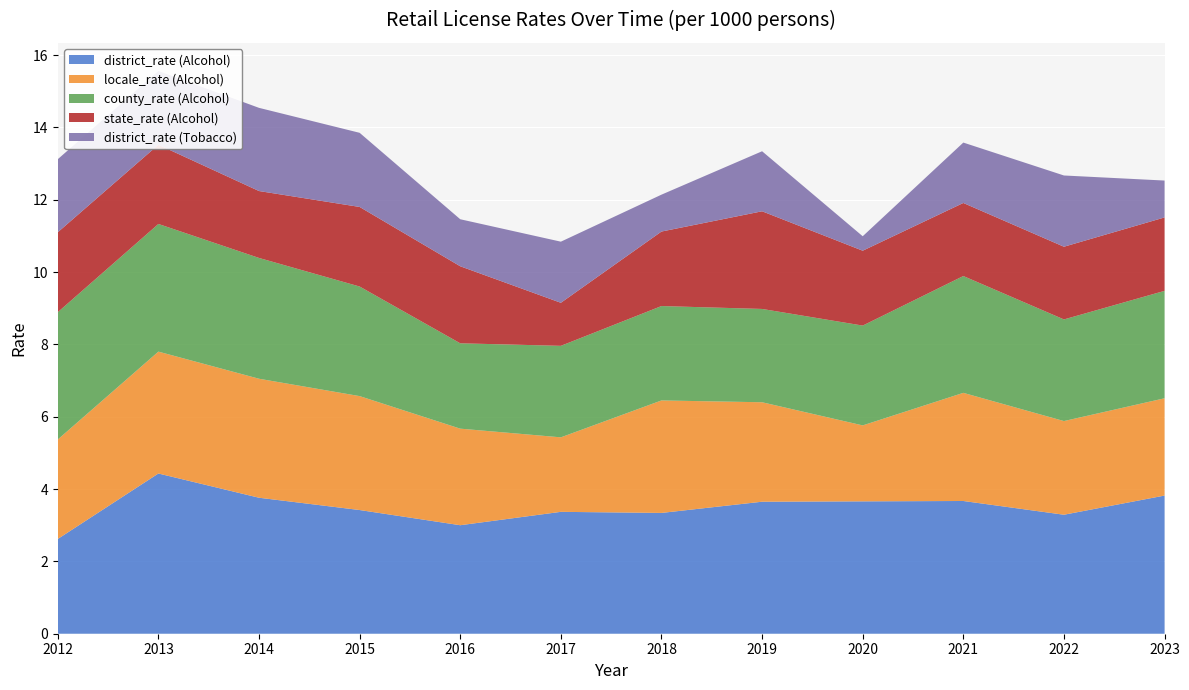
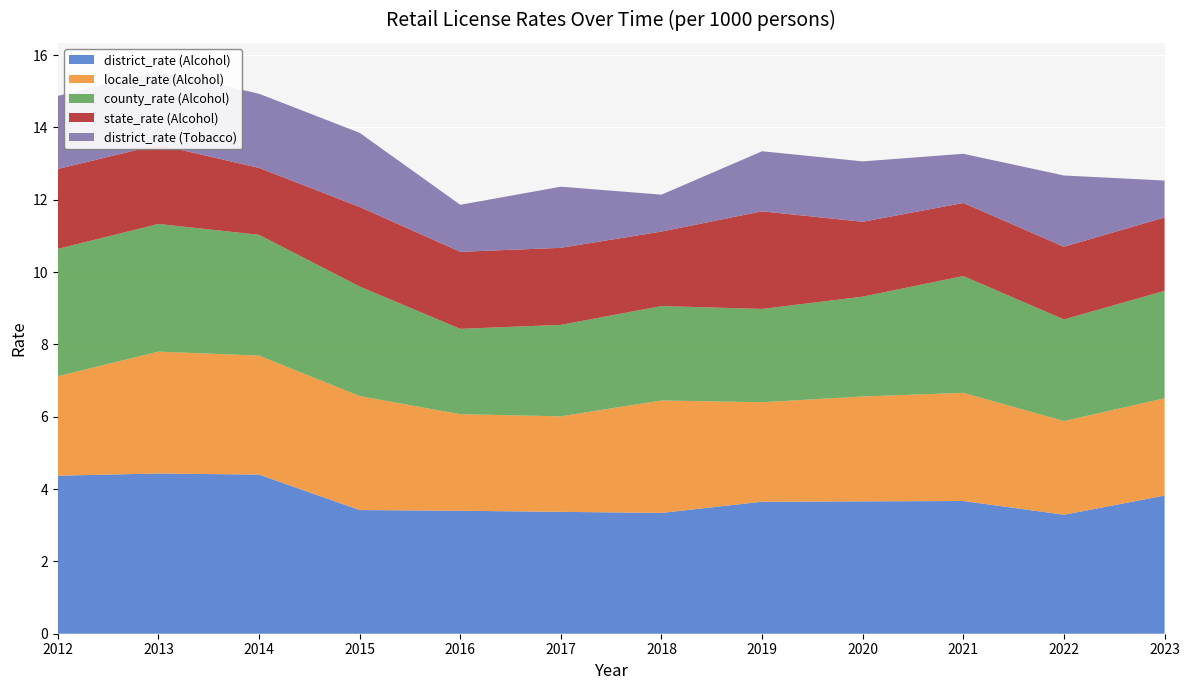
  {
    "district_rate (Alcohol)": {
-     "2012": 2.6,
+     "2012": 4.4,
      "2013": 4.4,
-     "2014": 3.8,
+     "2014": 4.4,
      "2015": 3.4,
-     "2016": 3.0,
+     "2016": 3.4,
      "2017": 3.4,
      "2018": 3.3,
      "2019": 3.7,
      "2020": 3.7,
      "2021": 3.7,
      "2022": 3.3,
      "2023": 3.8
    },
    "locale_rate (Alcohol)": {
      "2012": 2.8,
      "2013": 3.4,
      "2014": 3.3,
      "2015": 3.2,
      "2016": 2.7,
-     "2017": 2.1,
+     "2017": 2.6,
      "2018": 3.1,
      "2019": 2.8,
-     "2020": 2.1,
+     "2020": 2.9,
      "2021": 3.0,
      "2022": 2.6,
      "2023": 2.7
    },
    "county_rate (Alcohol)": {
      "2012": 3.5,
      "2013": 3.5,
      "2014": 3.3,
      "2015": 3.0,
      "2016": 2.4,
      "2017": 2.5,
      "2018": 2.6,
      "2019": 2.6,
      "2020": 2.8,
      "2021": 3.2,
      "2022": 2.8,
      "2023": 3.0
    },
    "state_rate (Alcohol)": {
      "2012": 2.2,
      "2014": 1.8,
      "2015": 2.2,
      "2016": 2.1,
-     "2017": 1.2,
+     "2017": 2.1,
      "2018": 2.1,
      "2019": 2.7,
      "2020": 2.1,
      "2021": 2.0,
      "2022": 2.0,
      "2023": 2.0
    },
    "district_rate (Tobacco)": {
      "2012": 2.0,
-     "2014": 2.3,
+     "2014": 2.0,
      "2015": 2.1,
      "2016": 1.3,
      "2017": 1.7,
      "2018": 1.0,
      "2019": 1.7,
-     "2020": 0.4,
-     "2021": 1.7,
+     "2020": 1.7,
+     "2021": 1.4,
      "2022": 2.0,
      "2023": 1.0
    }
  }
